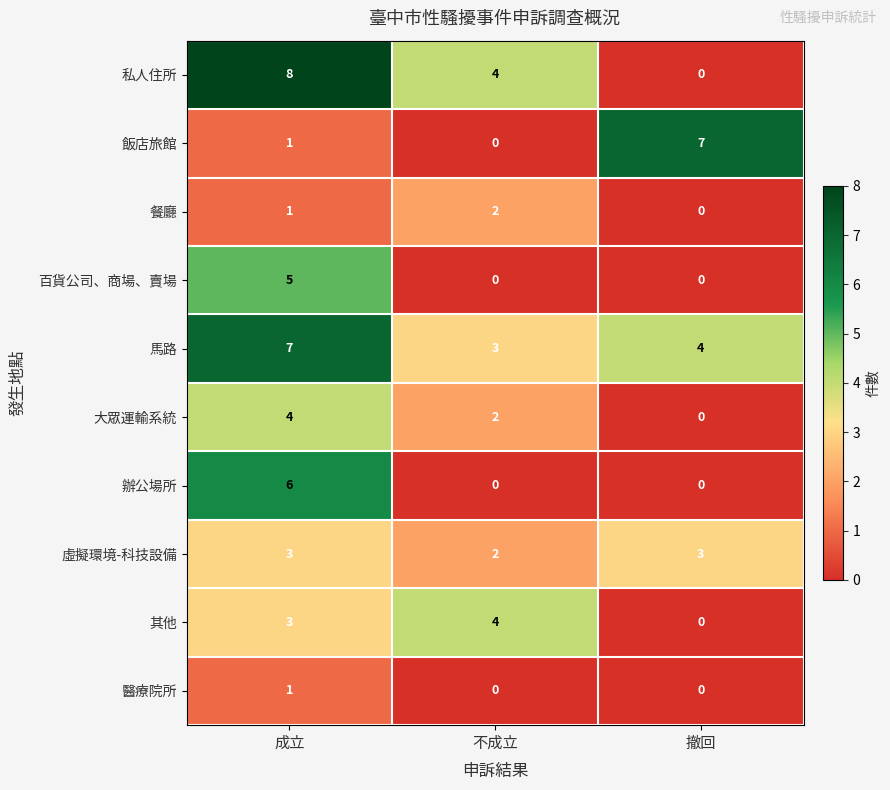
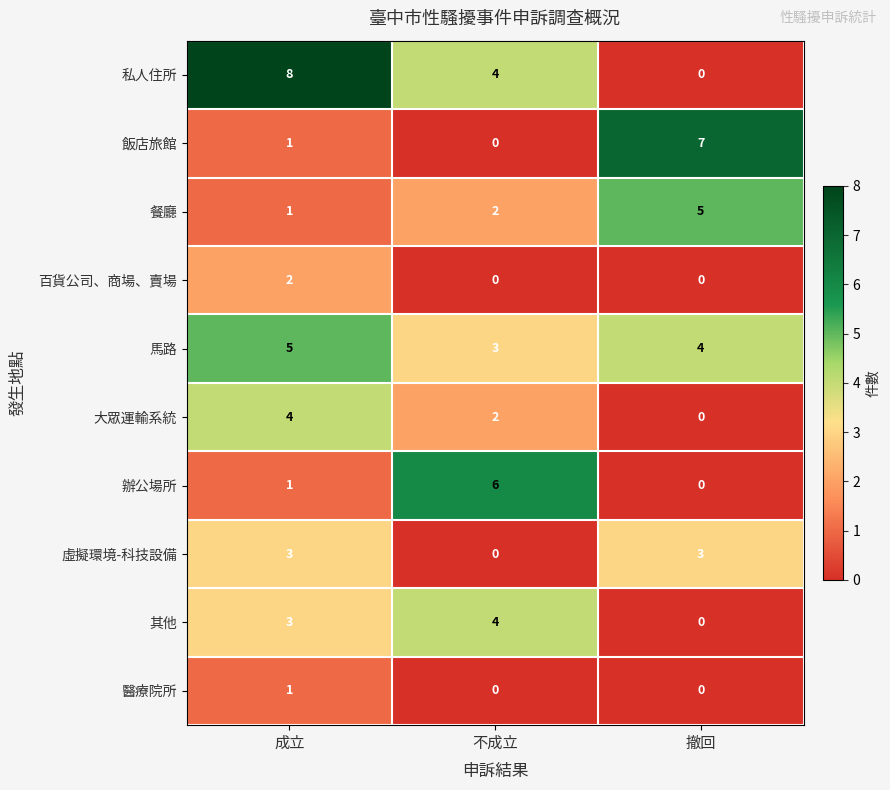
  {
    "私人住所": {
      "成立": 8,
      "不成立": 4,
      "撤回": 0
    },
    "飯店旅館": {
      "成立": 1,
      "不成立": 0,
      "撤回": 7
    },
    "餐廳": {
      "成立": 1,
      "不成立": 2,
-     "撤回": 0
+     "撤回": 5
    },
    "百貨公司、商場、賣場": {
-     "成立": 5,
+     "成立": 2,
      "不成立": 0,
      "撤回": 0
    },
    "馬路": {
-     "成立": 7,
+     "成立": 5,
      "不成立": 3,
      "撤回": 4
    },
    "大眾運輸系統": {
      "成立": 4,
      "不成立": 2,
      "撤回": 0
    },
    "辦公場所": {
-     "成立": 6,
-     "不成立": 0,
+     "成立": 1,
+     "不成立": 6,
      "撤回": 0
    },
    "虛擬環境-科技設備": {
      "成立": 3,
-     "不成立": 2,
+     "不成立": 0,
      "撤回": 3
    },
    "其他": {
      "成立": 3,
      "不成立": 4,
      "撤回": 0
    },
    "醫療院所": {
      "成立": 1,
      "不成立": 0,
      "撤回": 0
    }
  }
